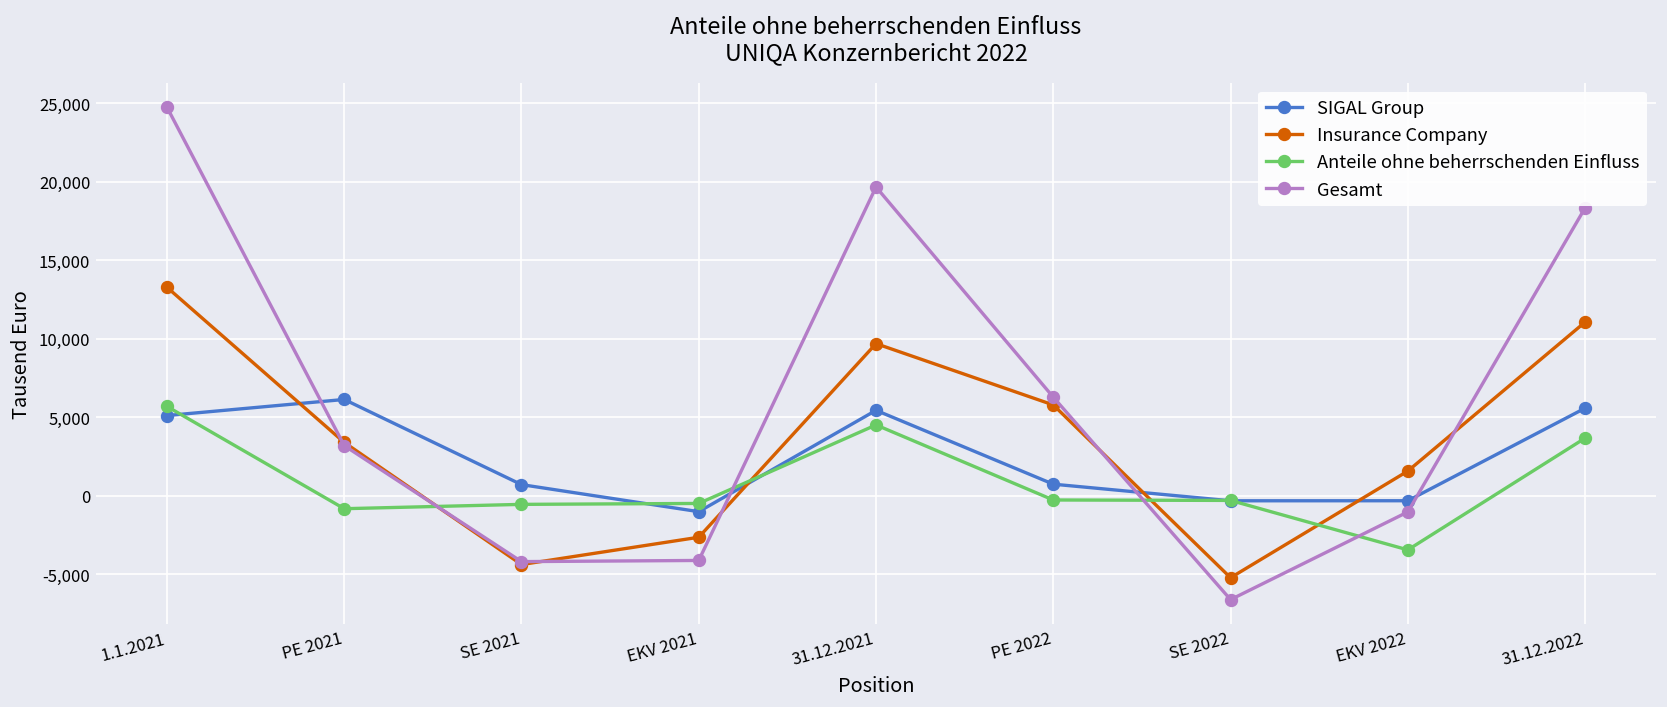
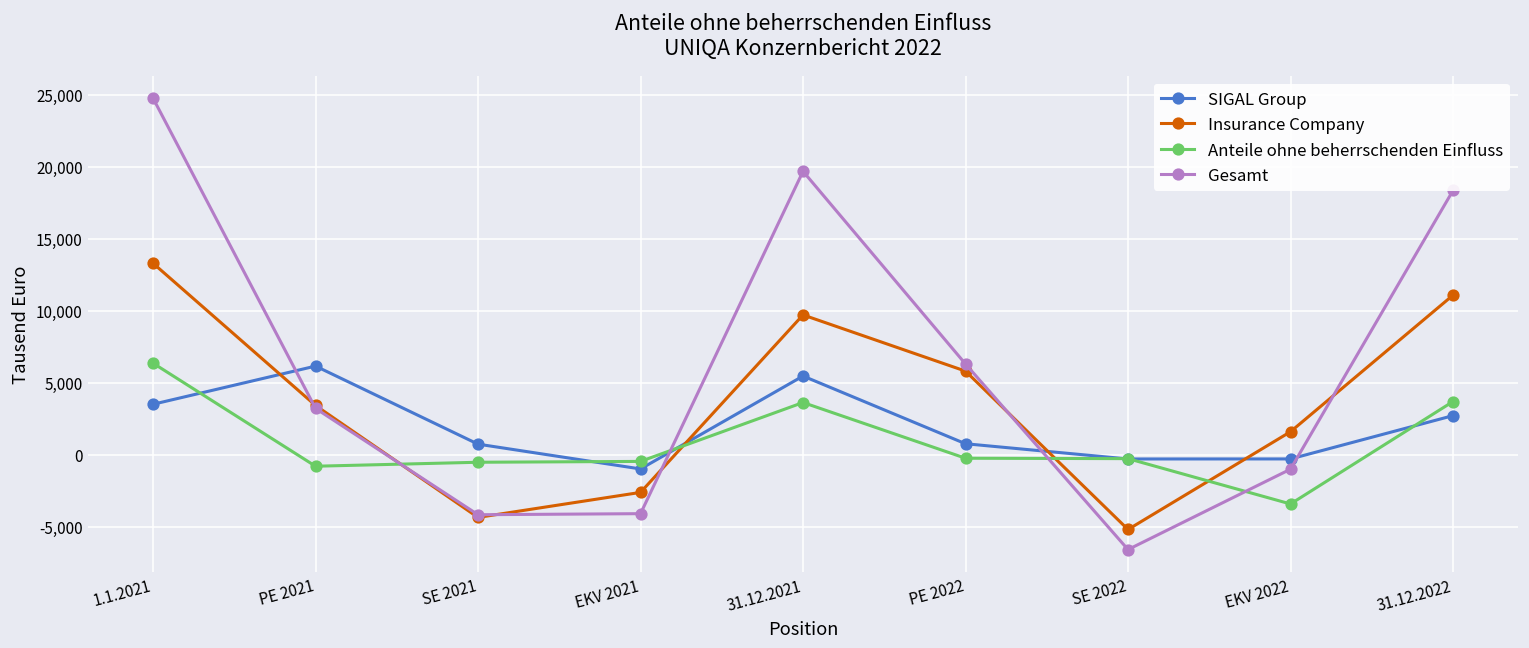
  {
    "SIGAL Group": {
-     "1.1.2021": "5,100",
+     "1.1.2021": "3,500",
      "PE 2021": "6,100",
      "SE 2021": "700",
      "EKV 2021": "-1,000",
      "31.12.2021": "5,500",
      "PE 2022": "800",
      "EKV 2022": "-300",
-     "31.12.2022": "5,600"
+     "31.12.2022": "2,700"
    },
    "Insurance Company": {
      "1.1.2021": "13,300",
      "PE 2021": "3,400",
      "EKV 2021": "-2,600",
      "31.12.2021": "9,700",
      "PE 2022": "5,800",
      "SE 2022": "-5,200",
      "EKV 2022": "1,600",
      "31.12.2022": "11,100"
    },
    "Anteile ohne beherrschenden Einfluss": {
-     "1.1.2021": "5,700",
+     "1.1.2021": "6,300",
      "PE 2021": "-800",
      "SE 2021": "-500",
      "EKV 2021": "-500",
-     "31.12.2021": "4,500",
+     "31.12.2021": "3,600",
      "PE 2022": "-300",
      "EKV 2022": "-3,400",
      "31.12.2022": "3,700"
    },
    "Gesamt": {
      "1.1.2021": "24,800",
      "PE 2021": "3,200",
      "EKV 2021": "-4,100",
      "31.12.2021": "19,700",
      "PE 2022": "6,300",
      "SE 2022": "-6,600",
      "EKV 2022": "-1,000"
    }
  }
